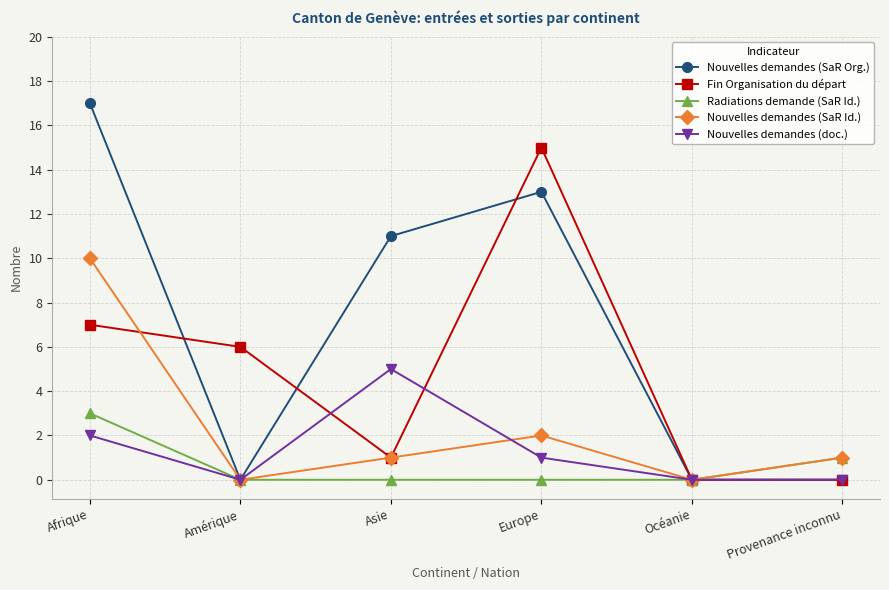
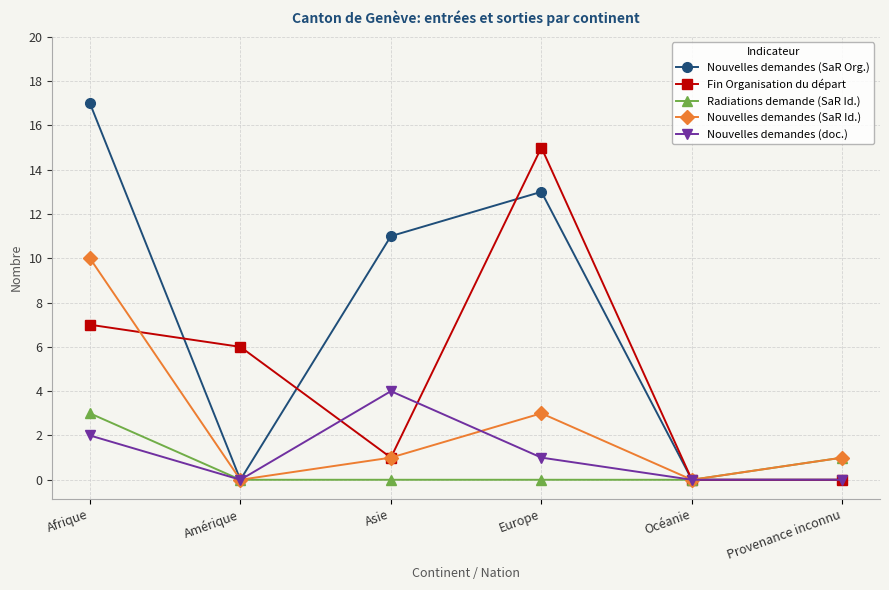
  {
    "Nouvelles demandes (SaR Org.)": {
      "Afrique": 17,
      "Asie": 11,
      "Europe": 13
    },
    "Fin Organisation du départ": {
      "Afrique": 7,
      "Amérique": 6,
      "Europe": 15
    },
    "Radiations demande (SaR Id.)": {
      "Afrique": 3,
      "Asie": 0,
      "Europe": 0
    },
    "Nouvelles demandes (SaR Id.)": {
      "Afrique": 10,
-     "Europe": 2
+     "Europe": 3
    },
    "Nouvelles demandes (doc.)": {
      "Afrique": 2,
-     "Asie": 5,
+     "Asie": 4,
      "Europe": 1
    }
  }
